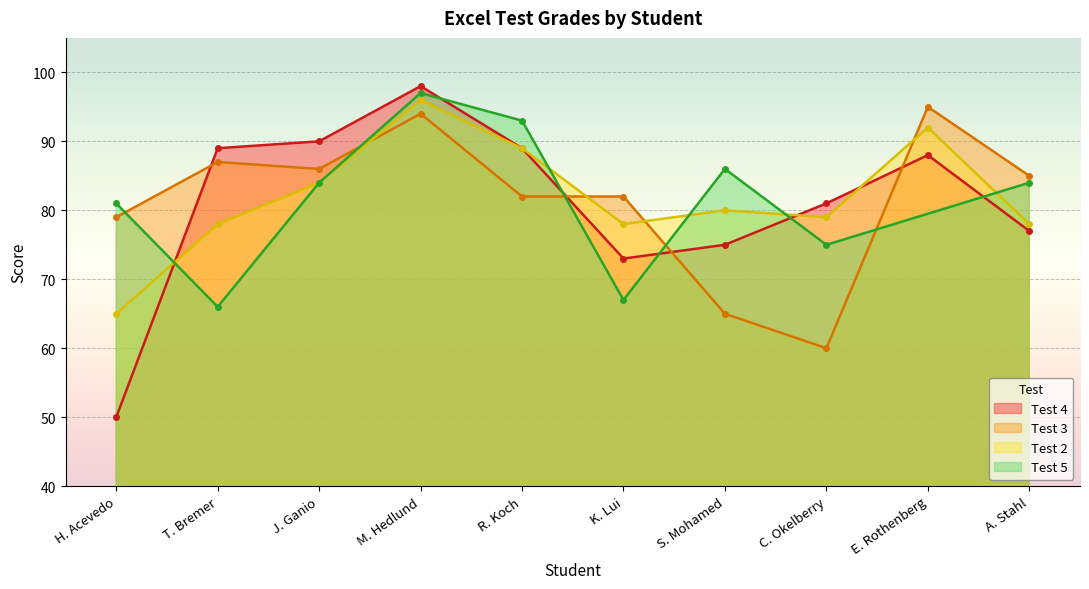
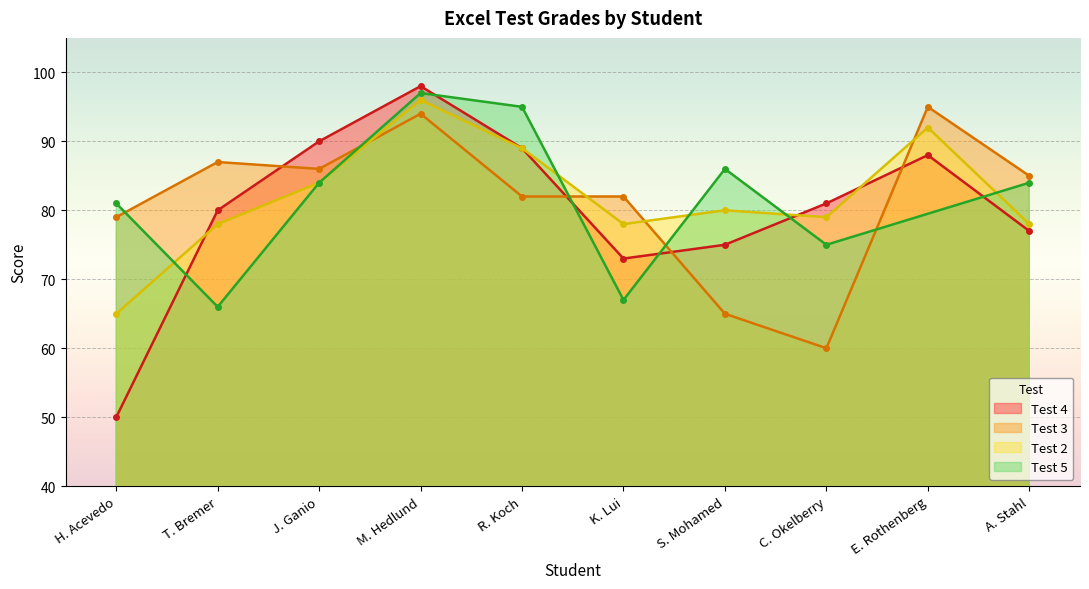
  {
    "Test 4": {
      "H. Acevedo": 50,
-     "T. Bremer": 89,
+     "T. Bremer": 80,
      "J. Ganio": 90,
      "M. Hedlund": 98,
      "K. Lui": 73,
      "S. Mohamed": 75,
      "C. Okelberry": 81,
      "E. Rothenberg": 88,
      "A. Stahl": 77
    },
    "Test 5": {
      "H. Acevedo": 81,
      "T. Bremer": 66,
      "M. Hedlund": 97,
-     "R. Koch": 93,
+     "R. Koch": 95,
      "K. Lui": 67,
      "S. Mohamed": 86,
      "C. Okelberry": 75,
      "A. Stahl": 84
    }
  }
